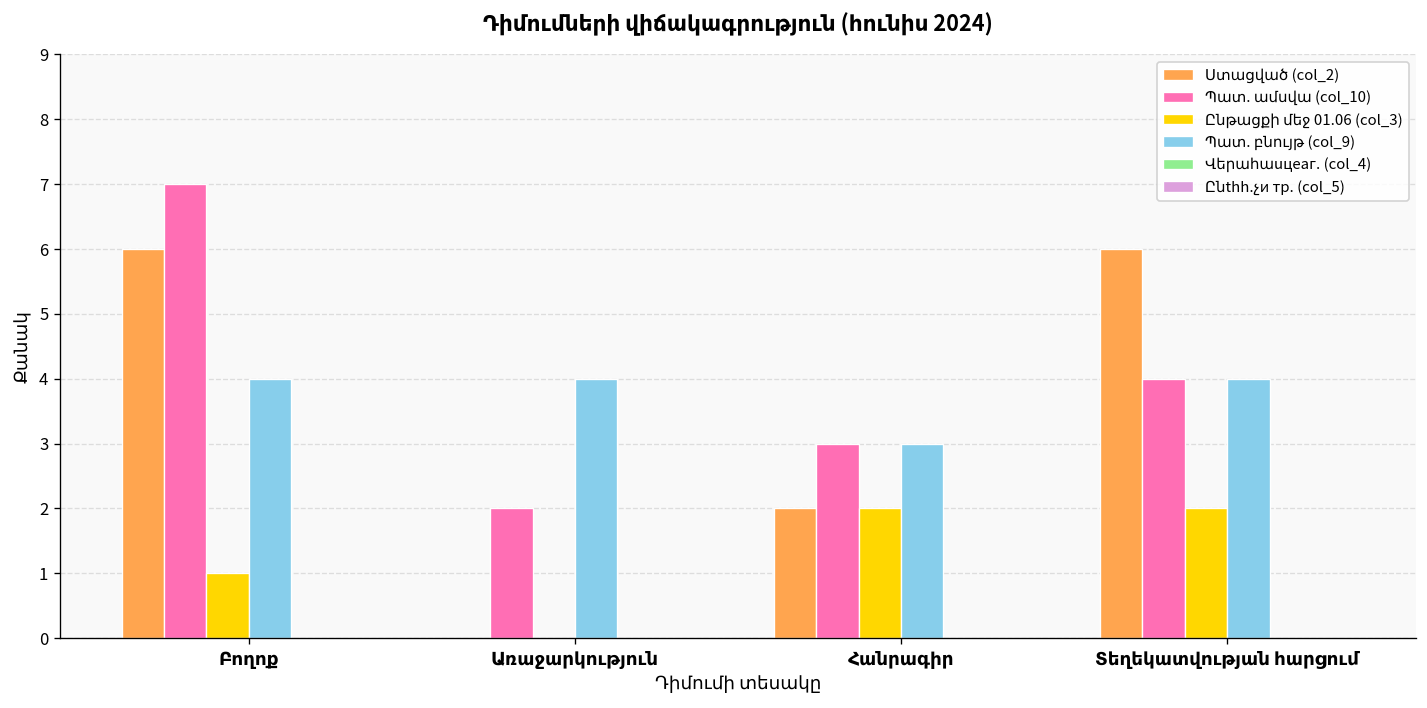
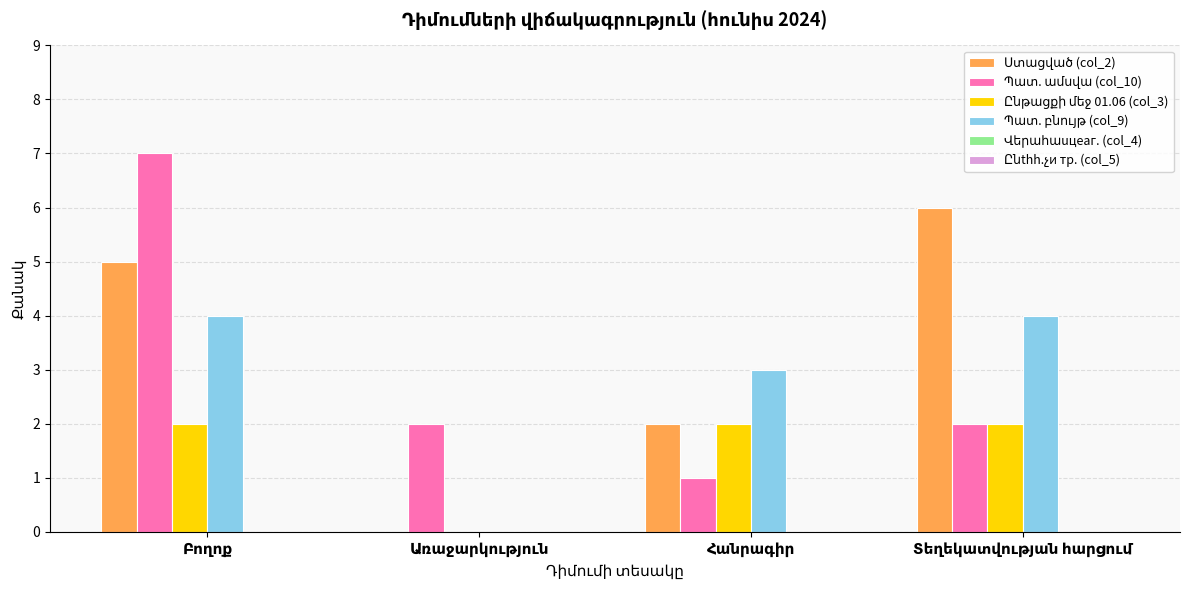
  {
    "Ստացված (col_2)": {
-     "Բողոք": 6,
+     "Բողոք": 5,
      "Առաջարկություն": 0,
      "Հանրագիր": 2,
      "Տեղեկատվության հարցում": 6
    },
    "Պատ. ամսվա (col_10)": {
      "Բողոք": 7,
      "Առաջարկություն": 2,
-     "Հանրագիր": 3,
-     "Տեղեկատվության հարցում": 4
+     "Հանրագիր": 1,
+     "Տեղեկատվության հարցում": 2
    },
    "Ընթացքի մեջ 01.06 (col_3)": {
-     "Բողոք": 1,
+     "Բողոք": 2,
      "Առաջարկություն": 0,
      "Հանրագիր": 2,
      "Տեղեկատվության հարցում": 2
    },
    "Պատ. բնույթ (col_9)": {
      "Բողոք": 4,
-     "Առաջարկություն": 4,
+     "Առաջարկություն": 0,
      "Հանրագիր": 3,
      "Տեղեկատվության հարցում": 4
    },
    "Վերահաuцеаг. (col_4)": {
      "Բողոք": 0,
      "Առաջարկություն": 0,
      "Հանրագիր": 0,
      "Տեղեկատվության հարցում": 0
    },
    "Ընthh.չи тр. (col_5)": {
      "Բողոք": 0,
      "Առաջարկություն": 0,
      "Հանրագիր": 0,
      "Տեղեկատվության հարցում": 0
    }
  }
